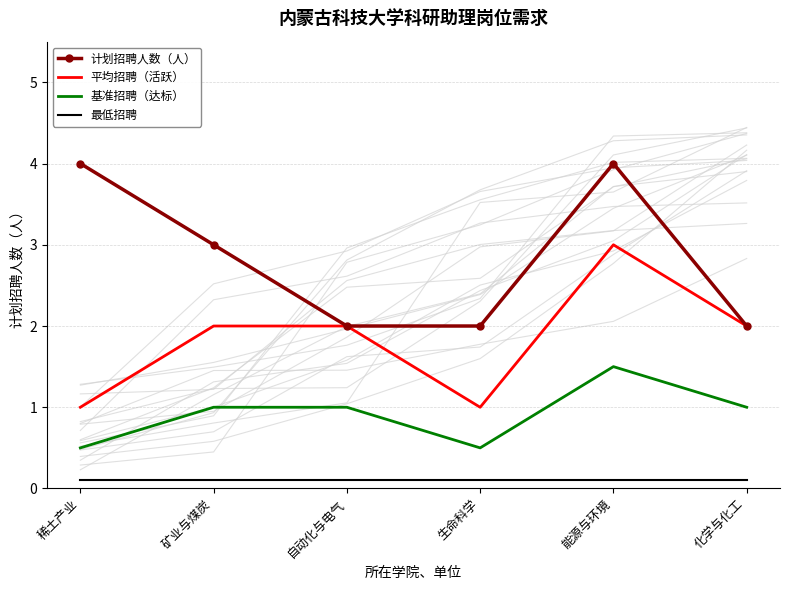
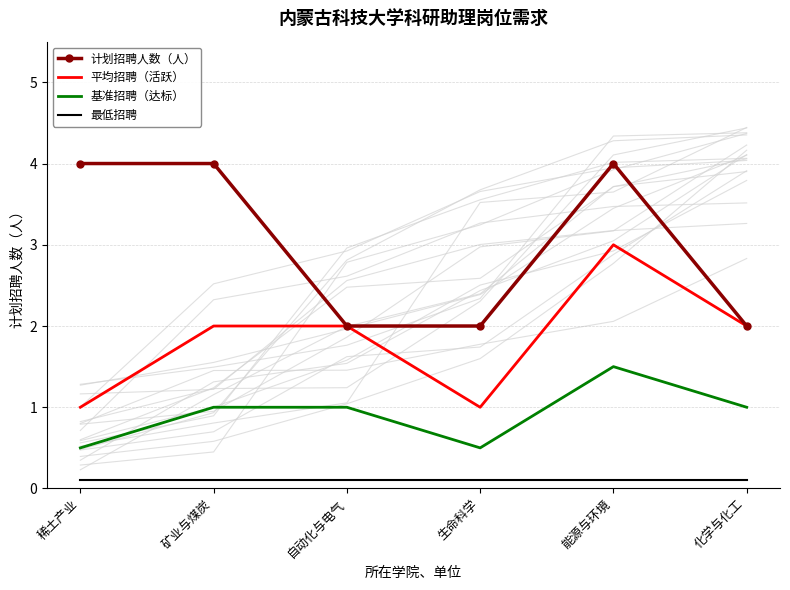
  {
    "计划招聘人数（人）": {
      "稀土产业": 4,
-     "矿业与煤炭": 3,
+     "矿业与煤炭": 4,
      "生命科学": 2
    },
    "平均招聘（活跃）": {
      "矿业与煤炭": 2,
      "生命科学": 1,
      "能源与环境": 3
    },
    "基准招聘（达标）": {
      "自动化与电气": 1,
      "生命科学": 0.5,
      "能源与环境": 1.5,
      "化学与化工": 1
    },
    "最低招聘": {
      "稀土产业": 0.1,
      "矿业与煤炭": 0.1,
      "自动化与电气": 0.1,
      "生命科学": 0.1,
      "能源与环境": 0.1,
      "化学与化工": 0.1
    }
  }
